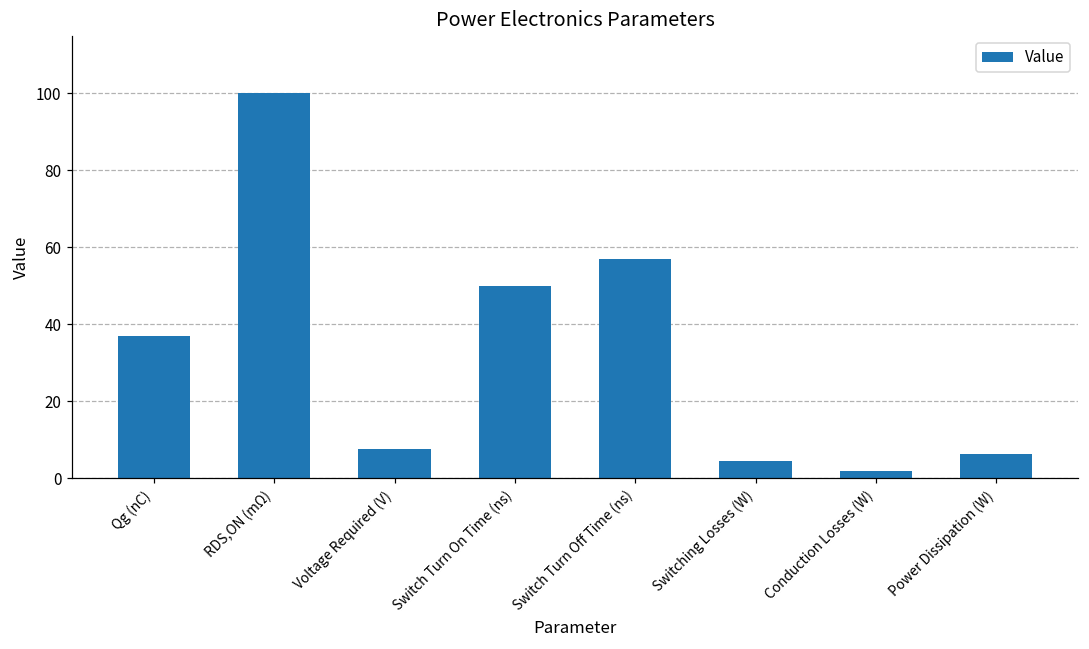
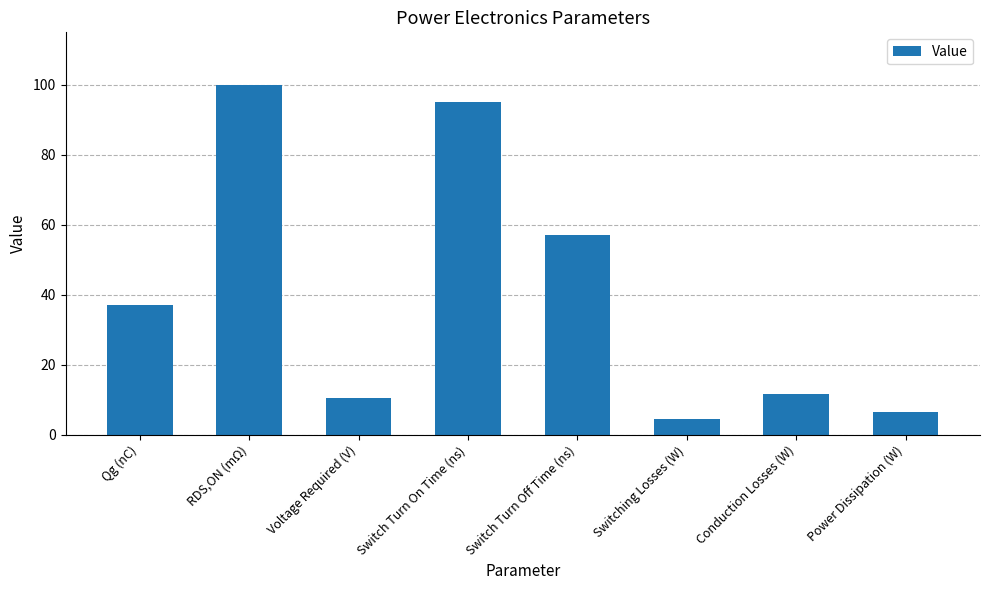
  {
    "Qg (nC)": 37,
    "RDS,ON (mΩ)": 100,
-   "Voltage Required (V)": 8,
-   "Switch Turn On Time (ns)": 50,
+   "Voltage Required (V)": 11,
+   "Switch Turn On Time (ns)": 95,
    "Switch Turn Off Time (ns)": 57,
    "Switching Losses (W)": 5,
-   "Conduction Losses (W)": 2,
+   "Conduction Losses (W)": 12,
    "Power Dissipation (W)": 6
  }
